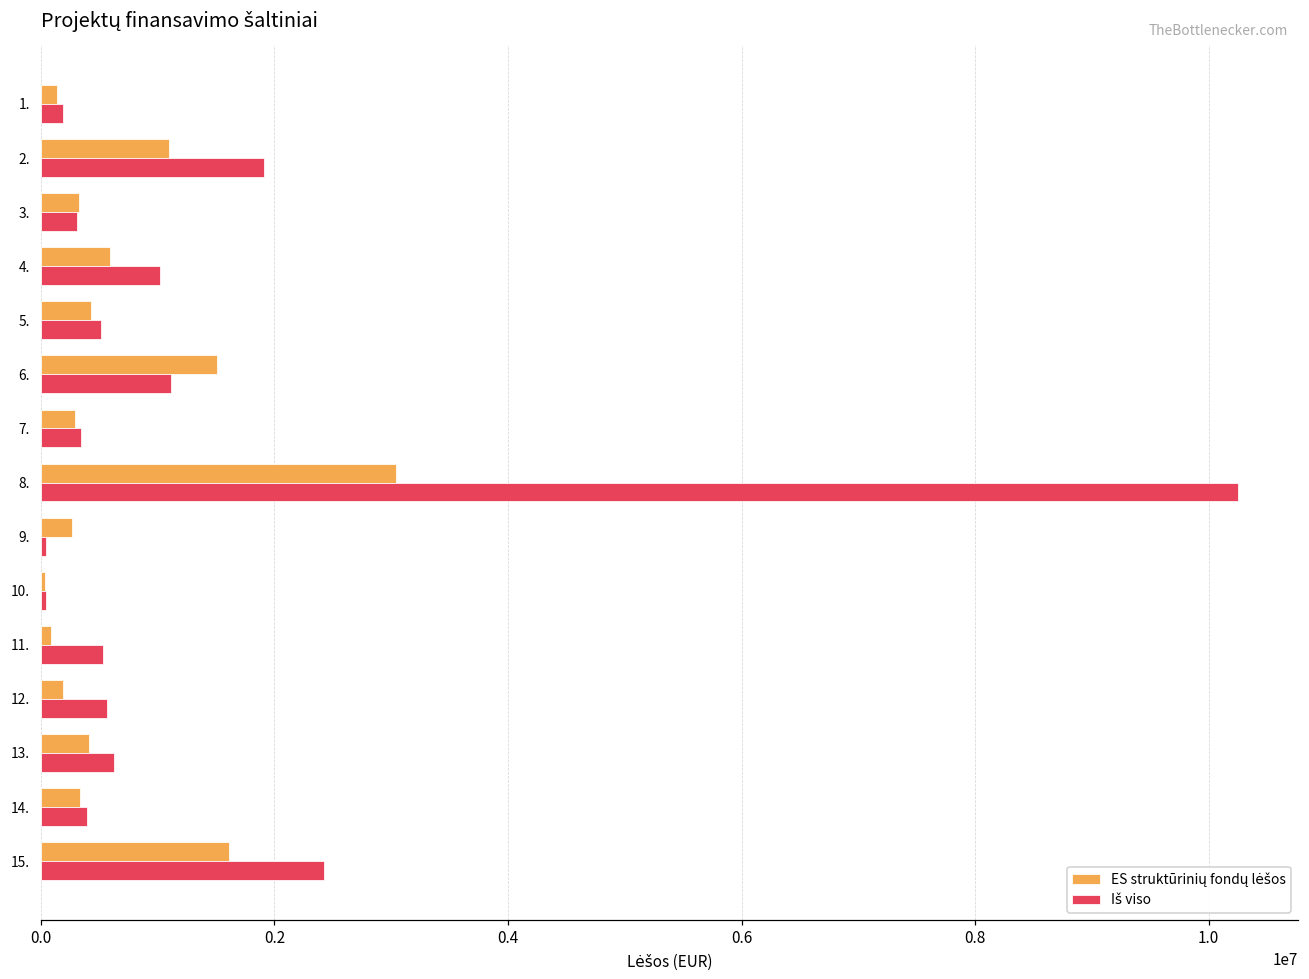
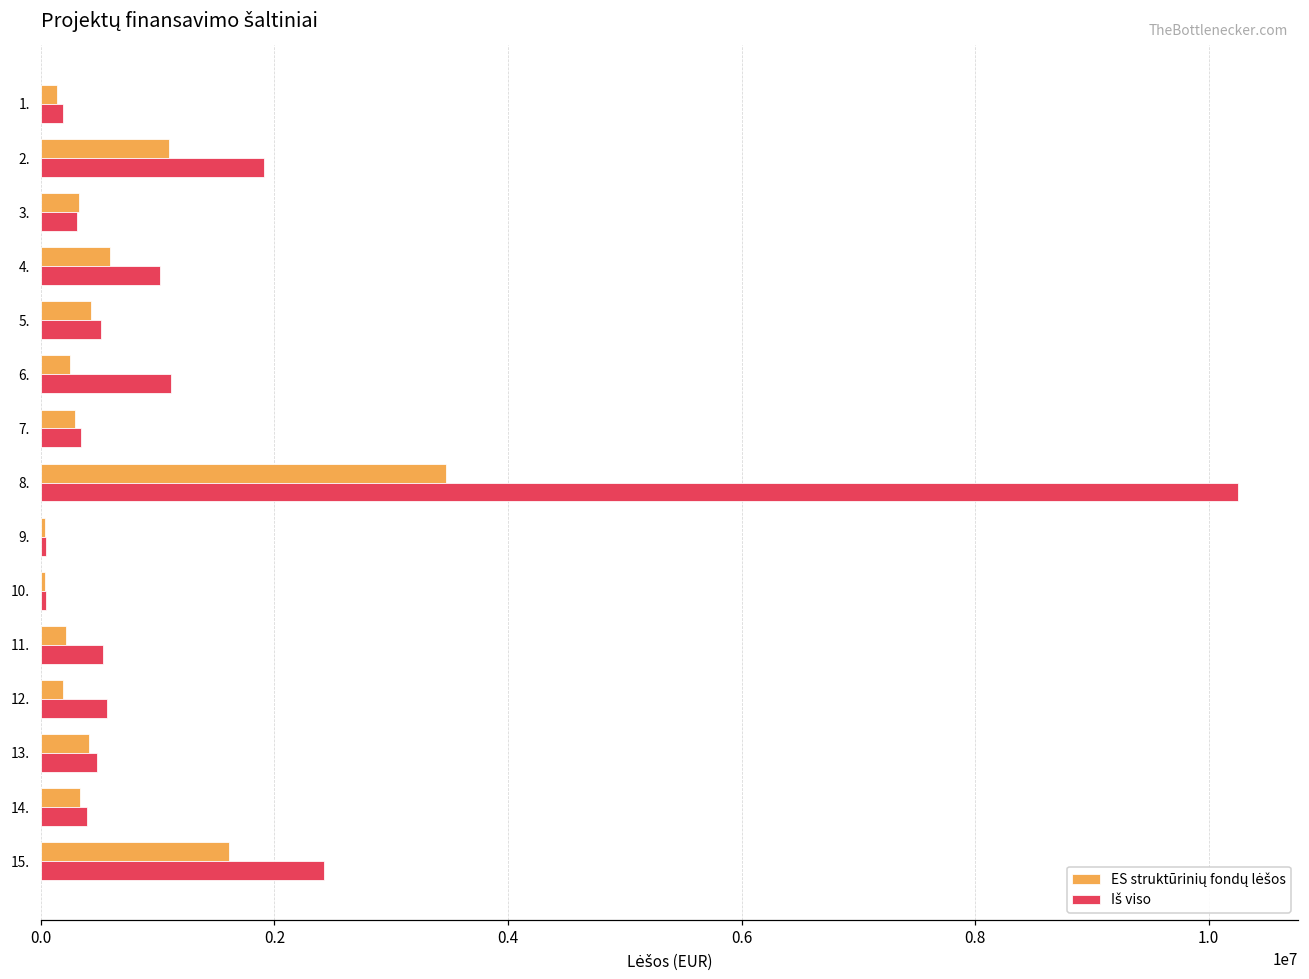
  {
    "ES struktūrinių fondų lėšos": {
      "1.": 140000,
      "2.": 1100000,
      "3.": 330000,
      "4.": 590000,
      "5.": 430000,
-     "6.": 1510000,
+     "6.": 250000,
      "7.": 290000,
-     "8.": 3040000,
-     "9.": 260000,
+     "8.": 3470000,
+     "9.": 40000,
      "10.": 40000,
-     "11.": 90000,
+     "11.": 210000,
      "12.": 190000,
      "13.": 410000,
      "14.": 340000,
      "15.": 1610000
    },
    "Iš viso": {
      "1.": 190000,
      "2.": 1910000,
      "3.": 310000,
      "4.": 1020000,
      "5.": 520000,
      "6.": 1110000,
      "7.": 350000,
      "8.": 10250000,
      "9.": 40000,
      "10.": 40000,
      "11.": 530000,
      "12.": 570000,
-     "13.": 620000,
+     "13.": 480000,
      "14.": 400000,
      "15.": 2430000
    }
  }
